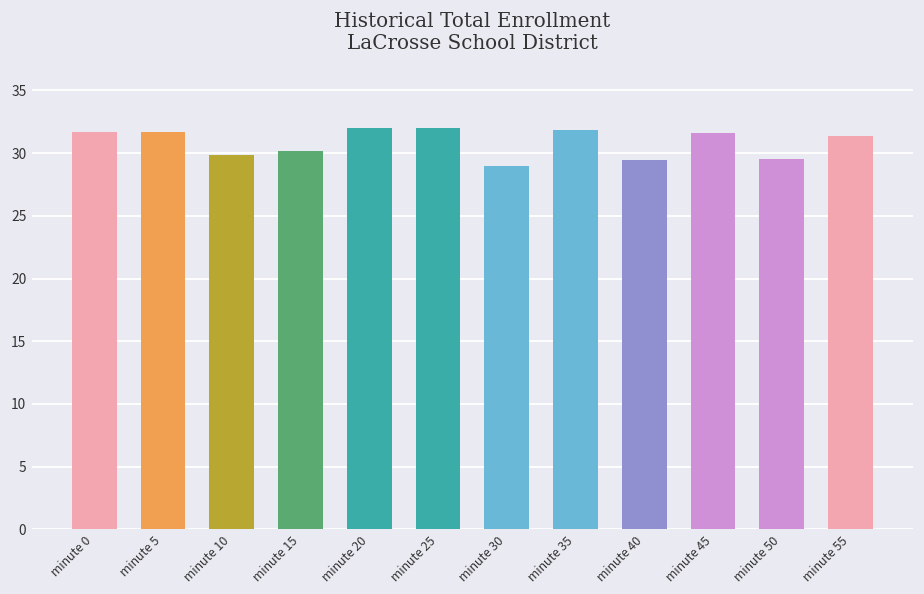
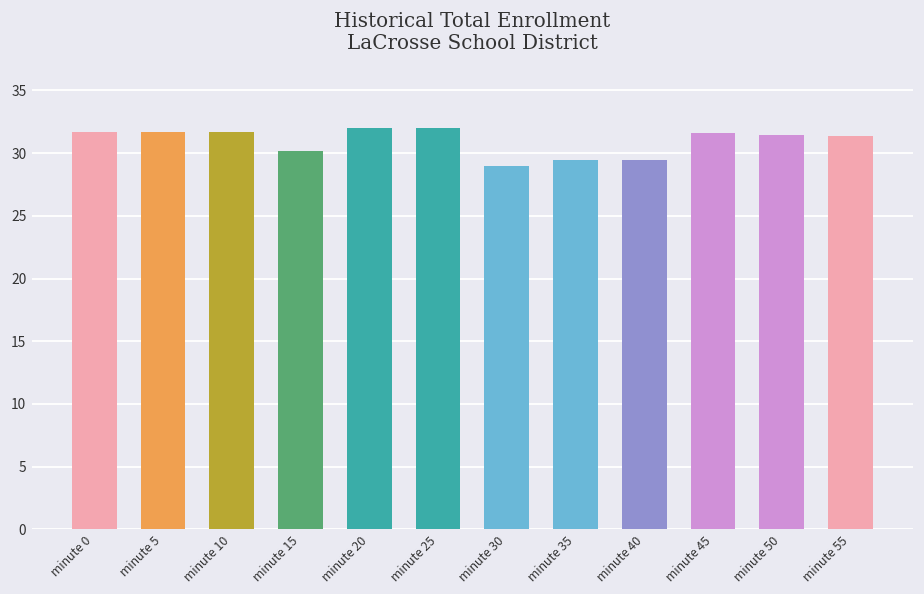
  {
    "minute 0": 31.7,
    "minute 5": 31.7,
-   "minute 10": 29.9,
+   "minute 10": 31.7,
    "minute 15": 30.2,
    "minute 20": 32.0,
    "minute 25": 32.0,
    "minute 30": 29.0,
-   "minute 35": 31.9,
+   "minute 35": 29.5,
    "minute 40": 29.5,
    "minute 45": 31.6,
-   "minute 50": 29.6,
+   "minute 50": 31.5,
    "minute 55": 31.4
  }
